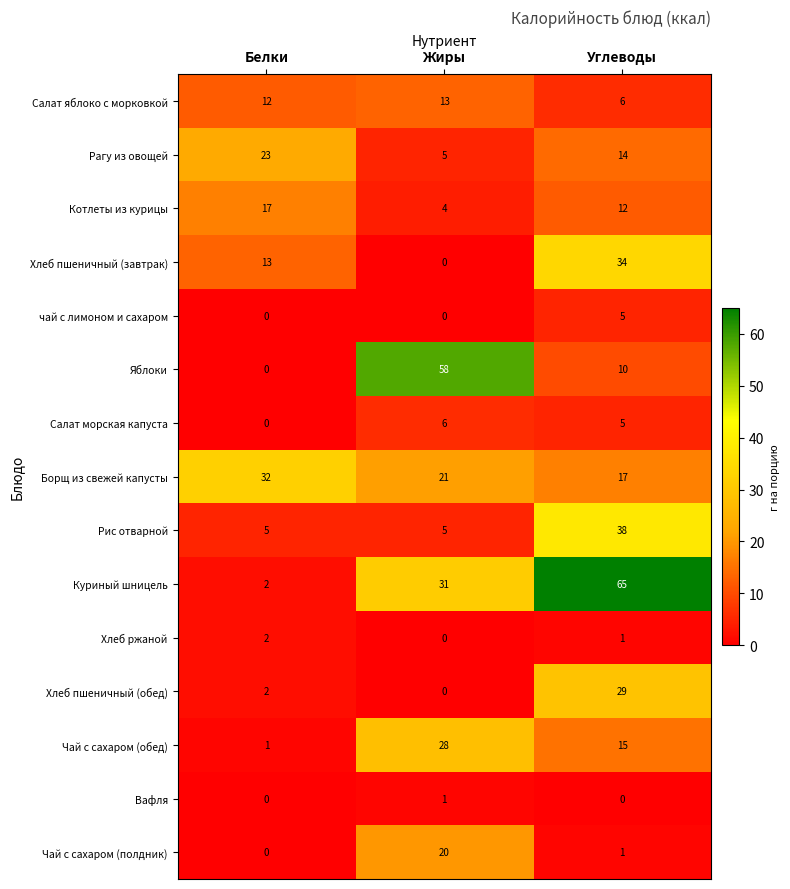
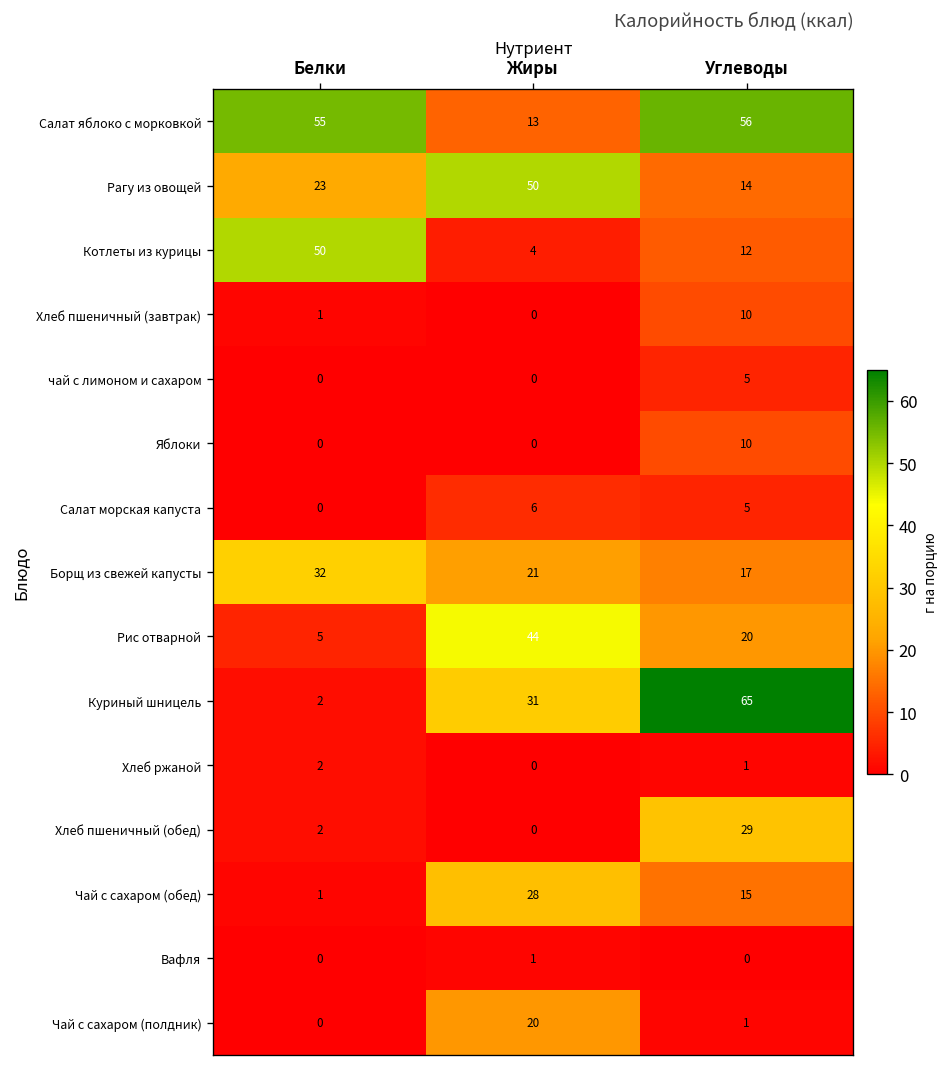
  {
    "Салат яблоко с морковкой": {
-     "Белки": 12,
+     "Белки": 55,
      "Жиры": 13,
-     "Углеводы": 6
+     "Углеводы": 56
    },
    "Рагу из овощей": {
      "Белки": 23,
-     "Жиры": 5,
+     "Жиры": 50,
      "Углеводы": 14
    },
    "Котлеты из курицы": {
-     "Белки": 17,
+     "Белки": 50,
      "Жиры": 4,
      "Углеводы": 12
    },
    "Хлеб пшеничный (завтрак)": {
-     "Белки": 13,
+     "Белки": 1,
      "Жиры": 0,
-     "Углеводы": 34
+     "Углеводы": 10
    },
    "чай с лимоном и сахаром": {
      "Белки": 0,
      "Жиры": 0,
      "Углеводы": 5
    },
    "Яблоки": {
      "Белки": 0,
-     "Жиры": 58,
+     "Жиры": 0,
      "Углеводы": 10
    },
    "Салат морская капуста": {
      "Белки": 0,
      "Жиры": 6,
      "Углеводы": 5
    },
    "Борщ из свежей капусты": {
      "Белки": 32,
      "Жиры": 21,
      "Углеводы": 17
    },
    "Рис отварной": {
      "Белки": 5,
-     "Жиры": 5,
-     "Углеводы": 38
+     "Жиры": 44,
+     "Углеводы": 20
    },
    "Куриный шницель": {
      "Белки": 2,
      "Жиры": 31,
      "Углеводы": 65
    },
    "Хлеб ржаной": {
      "Белки": 2,
      "Жиры": 0,
      "Углеводы": 1
    },
    "Хлеб пшеничный (обед)": {
      "Белки": 2,
      "Жиры": 0,
      "Углеводы": 29
    },
    "Чай с сахаром (обед)": {
      "Белки": 1,
      "Жиры": 28,
      "Углеводы": 15
    },
    "Вафля": {
      "Белки": 0,
      "Жиры": 1,
      "Углеводы": 0
    },
    "Чай с сахаром (полдник)": {
      "Белки": 0,
      "Жиры": 20,
      "Углеводы": 1
    }
  }
